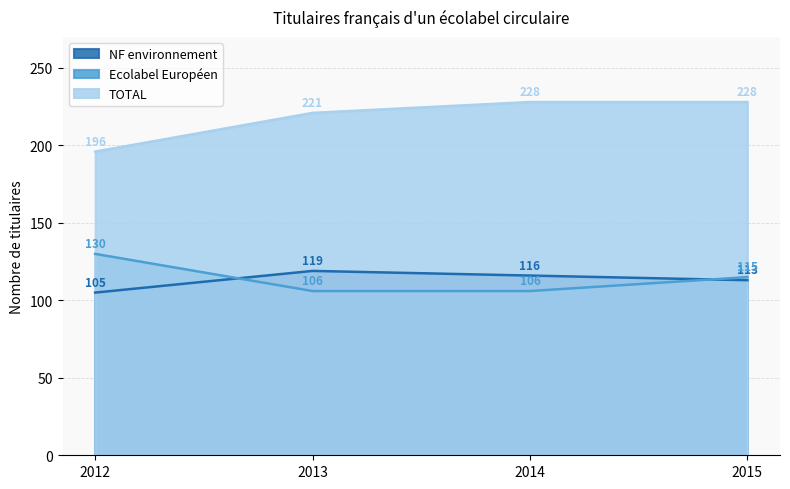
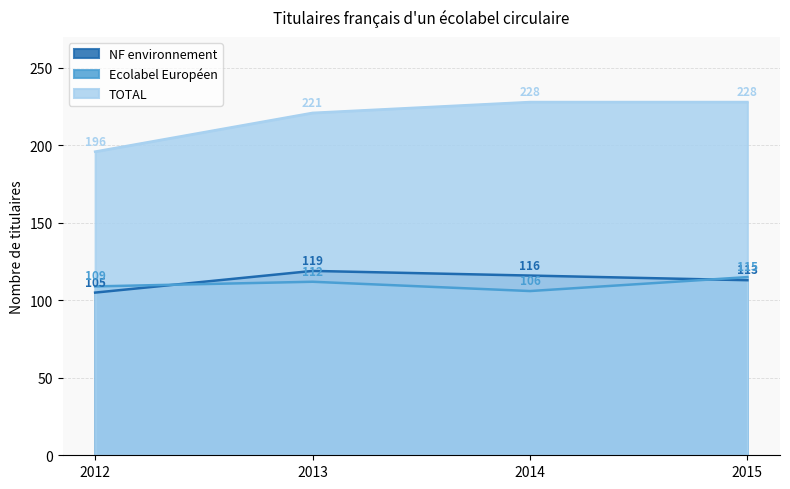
  {
    "NF environnement": {
      "2012": 105,
      "2013": 119,
      "2014": 116
    },
    "Ecolabel Européen": {
-     "2012": 130,
-     "2013": 106
+     "2012": 109,
+     "2013": 112
    },
    "TOTAL": {
      "2012": 196,
      "2013": 221,
      "2014": 228,
      "2015": 228
    }
  }
